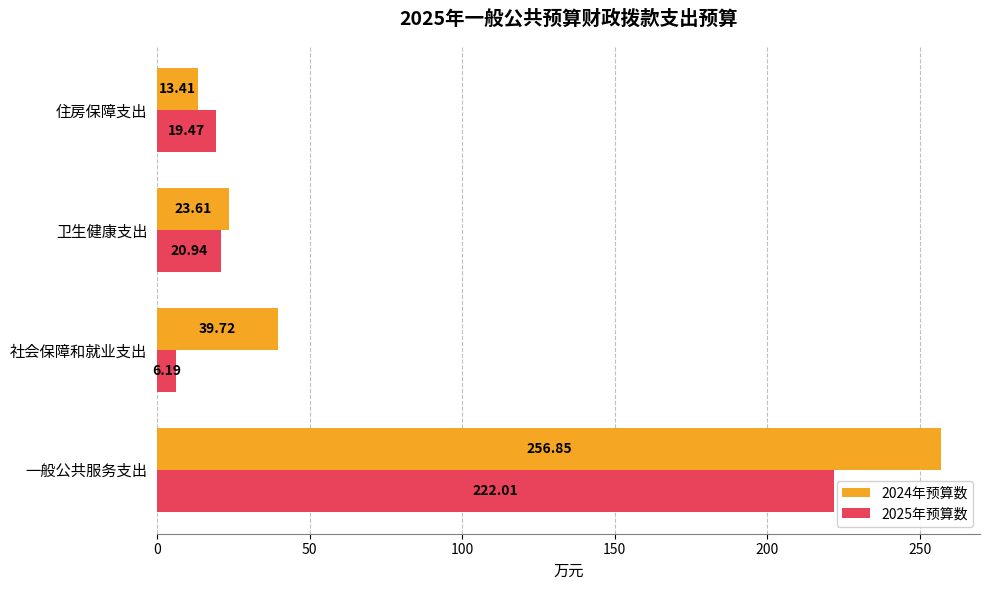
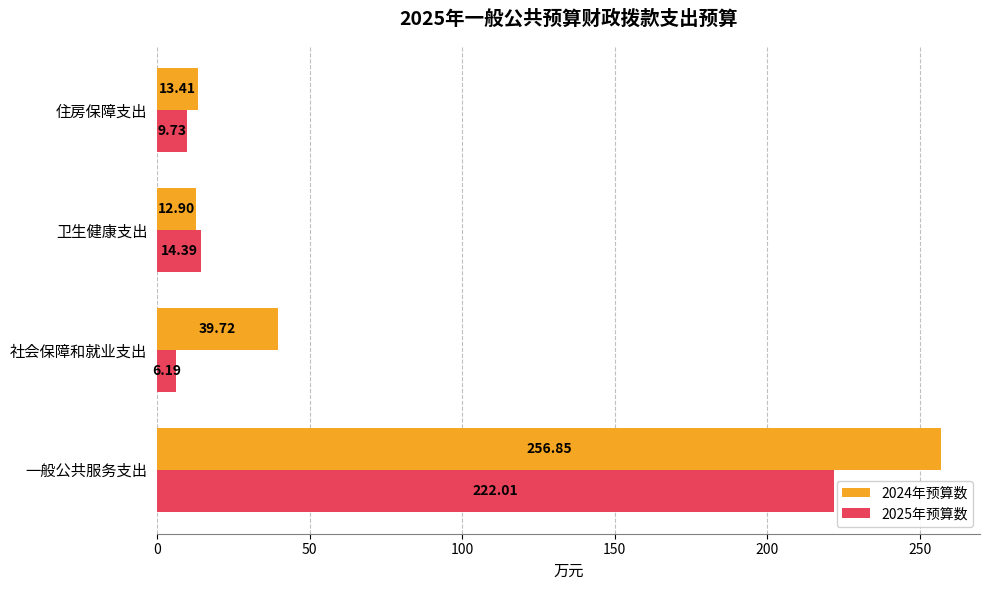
  {
    "2024年预算数": {
      "住房保障支出": 13.41,
-     "卫生健康支出": 23.61,
+     "卫生健康支出": 12.90,
      "社会保障和就业支出": 39.72,
      "一般公共服务支出": 256.85
    },
    "2025年预算数": {
-     "住房保障支出": 19.47,
-     "卫生健康支出": 20.94,
+     "住房保障支出": 9.73,
+     "卫生健康支出": 14.39,
      "社会保障和就业支出": 6.19,
      "一般公共服务支出": 222.01
    }
  }
